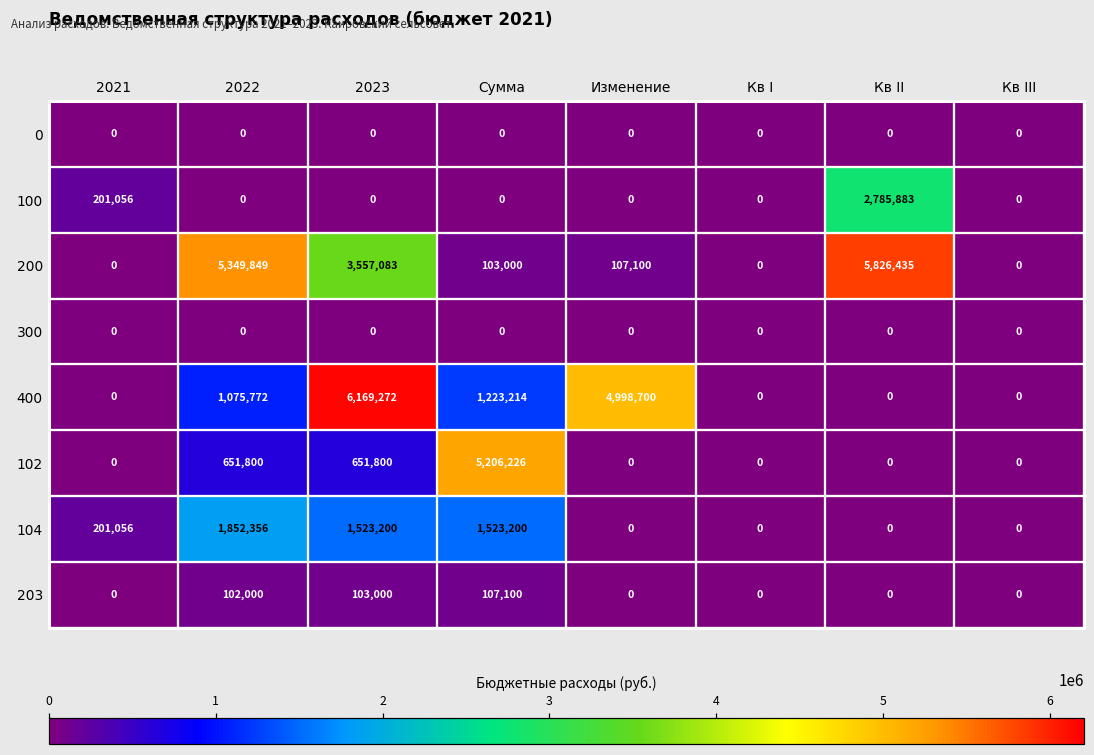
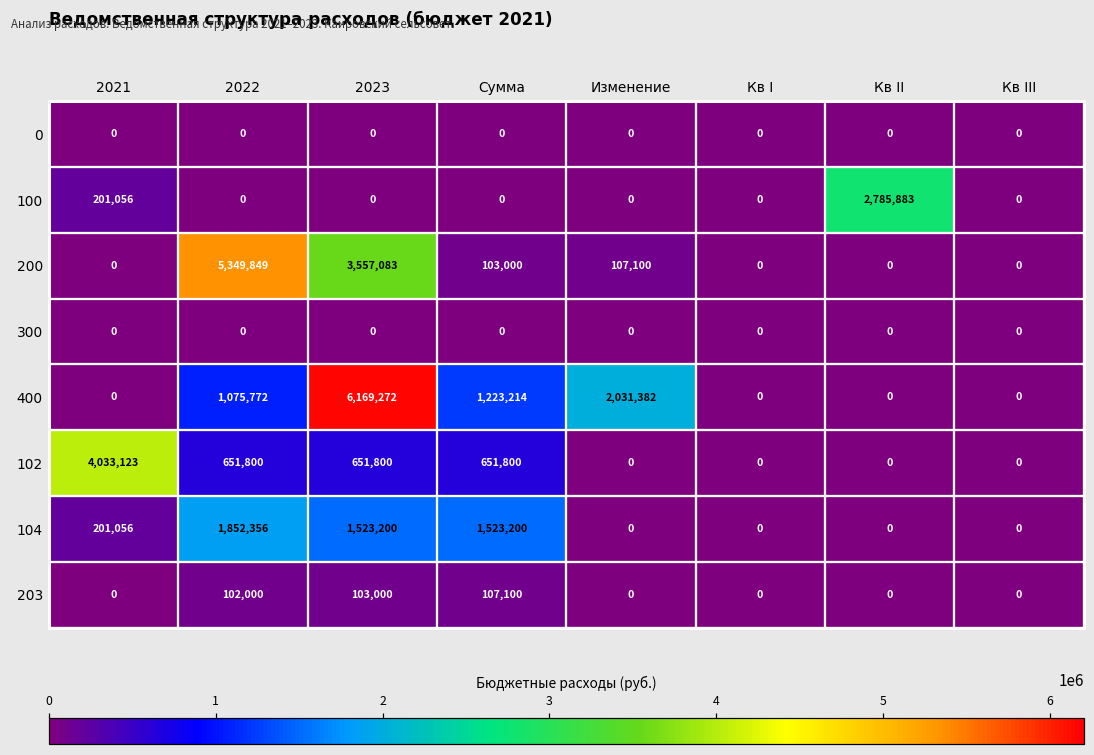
  {
    "0": {
      "2021": "0",
      "2022": "0",
      "2023": "0",
      "Сумма": "0",
      "Изменение": "0",
      "Кв I": "0",
      "Кв II": "0",
      "Кв III": "0"
    },
    "100": {
      "2021": "201,056",
      "2022": "0",
      "2023": "0",
      "Сумма": "0",
      "Изменение": "0",
      "Кв I": "0",
      "Кв II": "2,785,883",
      "Кв III": "0"
    },
    "200": {
      "2021": "0",
      "2022": "5,349,849",
      "2023": "3,557,083",
      "Сумма": "103,000",
      "Изменение": "107,100",
      "Кв I": "0",
-     "Кв II": "5,826,435",
+     "Кв II": "0",
      "Кв III": "0"
    },
    "300": {
      "2021": "0",
      "2022": "0",
      "2023": "0",
      "Сумма": "0",
      "Изменение": "0",
      "Кв I": "0",
      "Кв II": "0",
      "Кв III": "0"
    },
    "400": {
      "2021": "0",
      "2022": "1,075,772",
      "2023": "6,169,272",
      "Сумма": "1,223,214",
-     "Изменение": "4,998,700",
+     "Изменение": "2,031,382",
      "Кв I": "0",
      "Кв II": "0",
      "Кв III": "0"
    },
    "102": {
-     "2021": "0",
+     "2021": "4,033,123",
      "2022": "651,800",
      "2023": "651,800",
-     "Сумма": "5,206,226",
+     "Сумма": "651,800",
      "Изменение": "0",
      "Кв I": "0",
      "Кв II": "0",
      "Кв III": "0"
    },
    "104": {
      "2021": "201,056",
      "2022": "1,852,356",
      "2023": "1,523,200",
      "Сумма": "1,523,200",
      "Изменение": "0",
      "Кв I": "0",
      "Кв II": "0",
      "Кв III": "0"
    },
    "203": {
      "2021": "0",
      "2022": "102,000",
      "2023": "103,000",
      "Сумма": "107,100",
      "Изменение": "0",
      "Кв I": "0",
      "Кв II": "0",
      "Кв III": "0"
    }
  }
